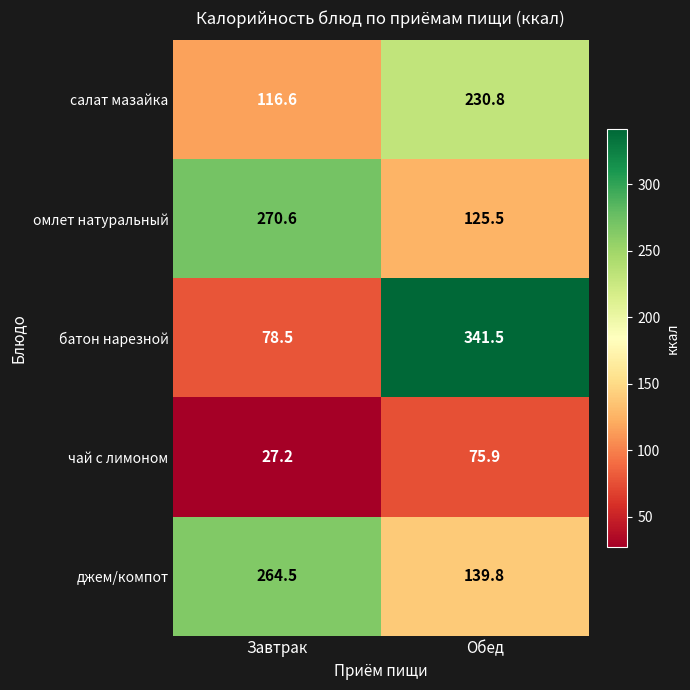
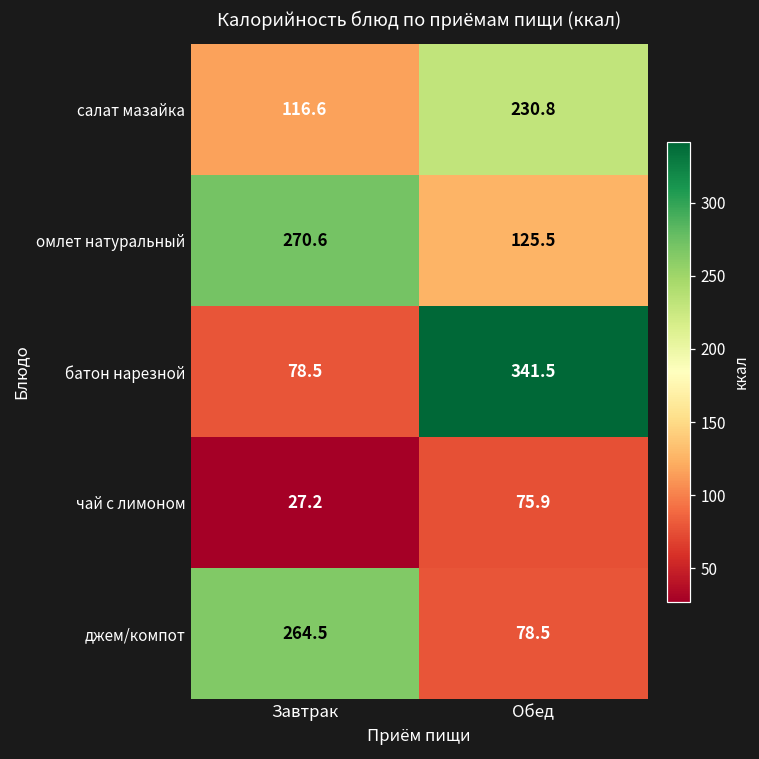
  {
    "салат мазайка": {
      "Завтрак": 116.6,
      "Обед": 230.8
    },
    "омлет натуральный": {
      "Завтрак": 270.6,
      "Обед": 125.5
    },
    "батон нарезной": {
      "Завтрак": 78.5,
      "Обед": 341.5
    },
    "чай с лимоном": {
      "Завтрак": 27.2,
      "Обед": 75.9
    },
    "джем/компот": {
      "Завтрак": 264.5,
-     "Обед": 139.8
+     "Обед": 78.5
    }
  }
